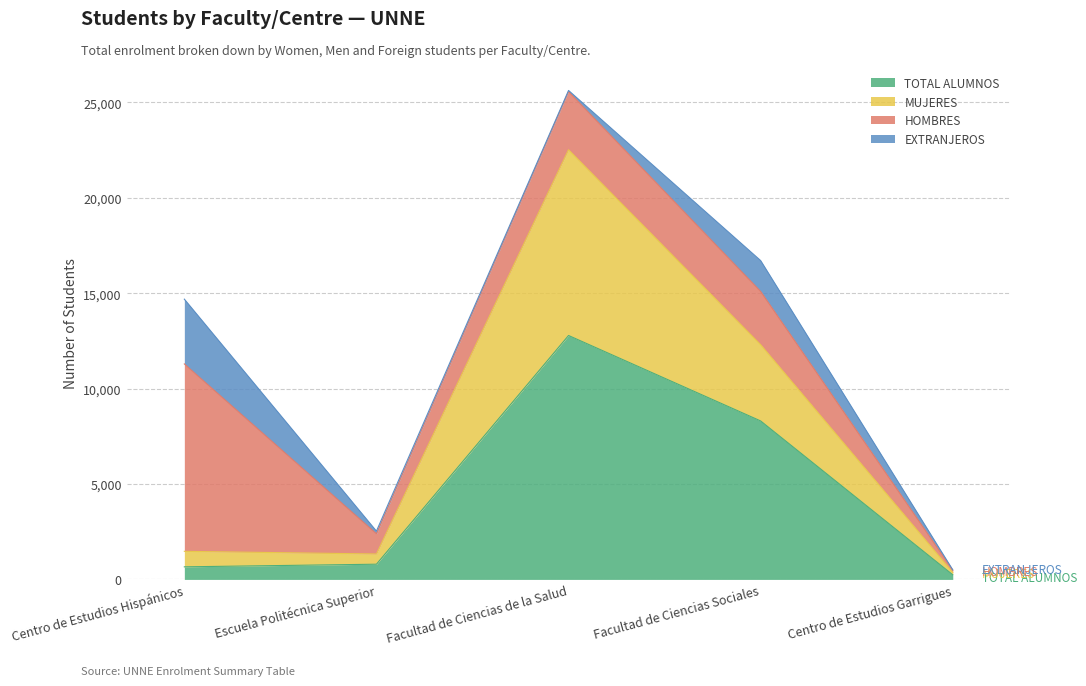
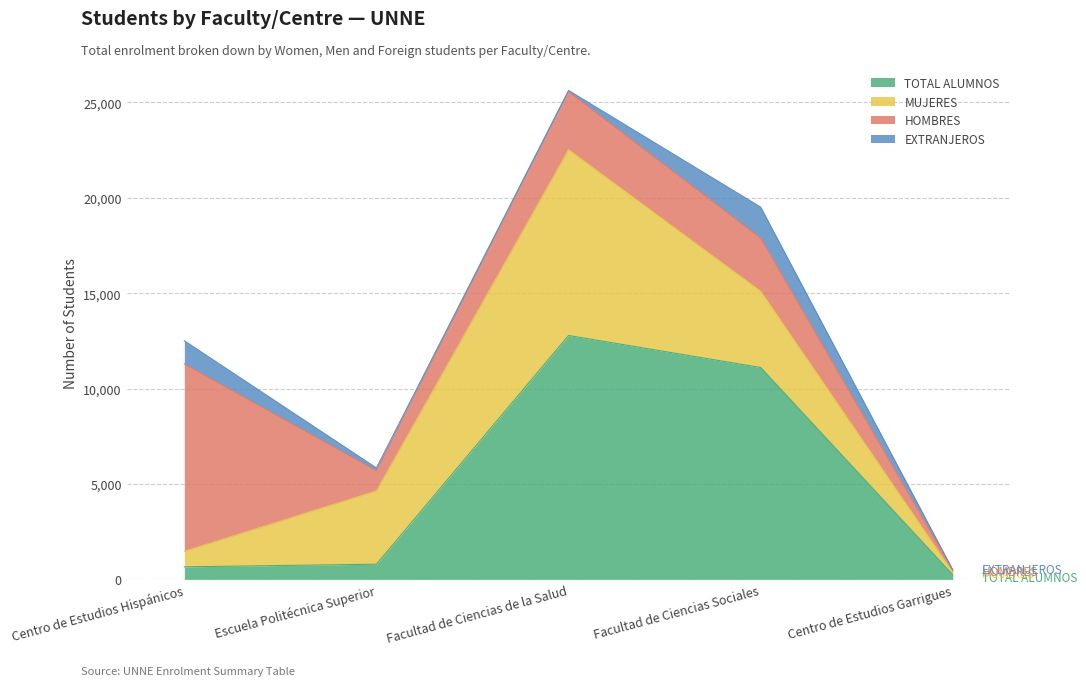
  {
    "TOTAL ALUMNOS": {
      "Centro de Estudios Hispánicos": "700",
      "Escuela Politécnica Superior": "800",
      "Facultad de Ciencias de la Salud": "12,800",
-     "Facultad de Ciencias Sociales": "8,300"
+     "Facultad de Ciencias Sociales": "11,100"
    },
    "MUJERES": {
      "Centro de Estudios Hispánicos": "800",
-     "Escuela Politécnica Superior": "500",
+     "Escuela Politécnica Superior": "3,800",
      "Facultad de Ciencias de la Salud": "9,700",
      "Facultad de Ciencias Sociales": "4,000"
    },
    "HOMBRES": {
      "Centro de Estudios Hispánicos": "9,800",
      "Escuela Politécnica Superior": "1,100",
      "Facultad de Ciencias Sociales": "2,800"
    },
    "EXTRANJEROS": {
-     "Centro de Estudios Hispánicos": "3,400",
+     "Centro de Estudios Hispánicos": "1,200",
      "Escuela Politécnica Superior": "100",
      "Facultad de Ciencias Sociales": "1,600"
    }
  }
